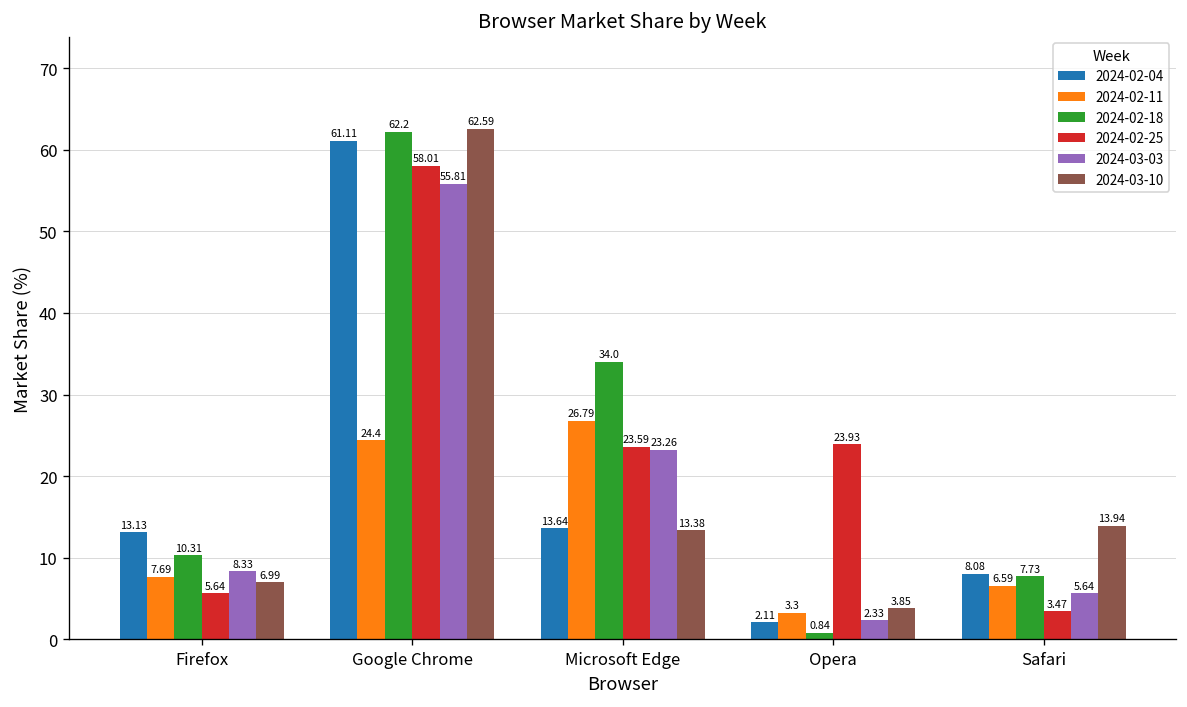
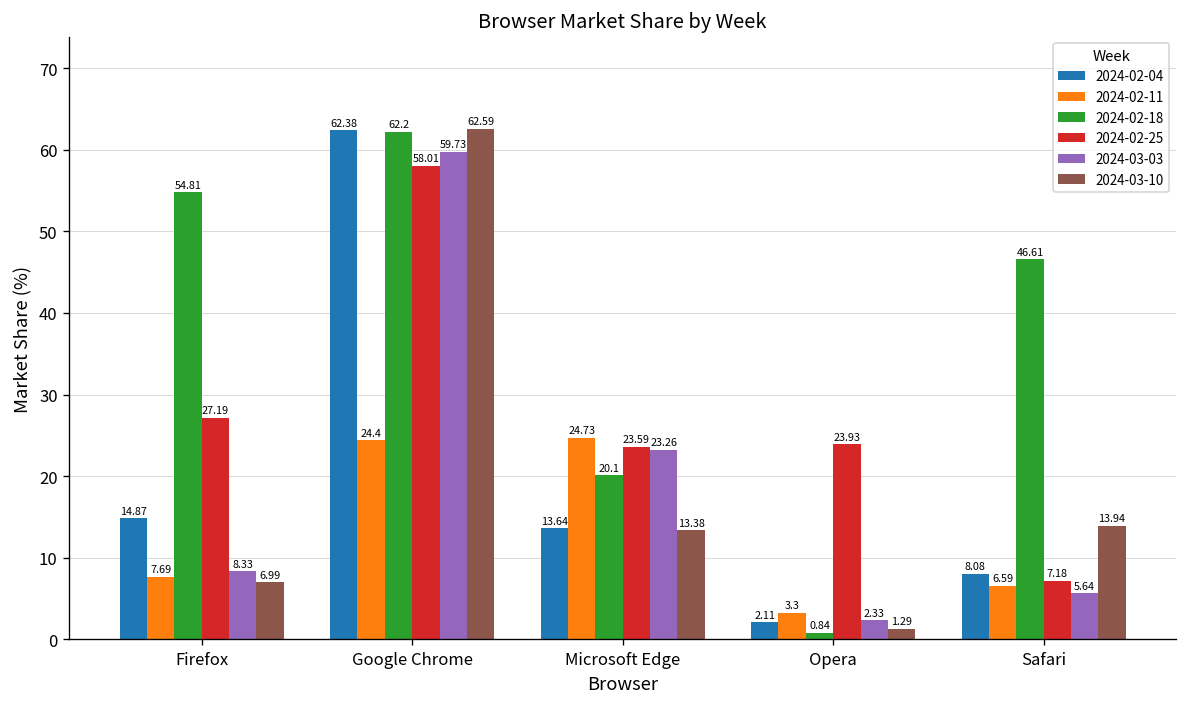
  {
    "2024-02-04": {
-     "Firefox": 13.13,
-     "Google Chrome": 61.11,
+     "Firefox": 14.87,
+     "Google Chrome": 62.38,
      "Microsoft Edge": 13.64,
      "Opera": 2.11,
      "Safari": 8.08
    },
    "2024-02-11": {
      "Firefox": 7.69,
      "Google Chrome": 24.4,
-     "Microsoft Edge": 26.79,
+     "Microsoft Edge": 24.73,
      "Opera": 3.3,
      "Safari": 6.59
    },
    "2024-02-18": {
-     "Firefox": 10.31,
+     "Firefox": 54.81,
      "Google Chrome": 62.2,
-     "Microsoft Edge": 34.0,
+     "Microsoft Edge": 20.1,
      "Opera": 0.84,
-     "Safari": 7.73
+     "Safari": 46.61
    },
    "2024-02-25": {
-     "Firefox": 5.64,
+     "Firefox": 27.19,
      "Google Chrome": 58.01,
      "Microsoft Edge": 23.59,
      "Opera": 23.93,
-     "Safari": 3.47
+     "Safari": 7.18
    },
    "2024-03-03": {
      "Firefox": 8.33,
-     "Google Chrome": 55.81,
+     "Google Chrome": 59.73,
      "Microsoft Edge": 23.26,
      "Opera": 2.33,
      "Safari": 5.64
    },
    "2024-03-10": {
      "Firefox": 6.99,
      "Google Chrome": 62.59,
      "Microsoft Edge": 13.38,
-     "Opera": 3.85,
+     "Opera": 1.29,
      "Safari": 13.94
    }
  }
